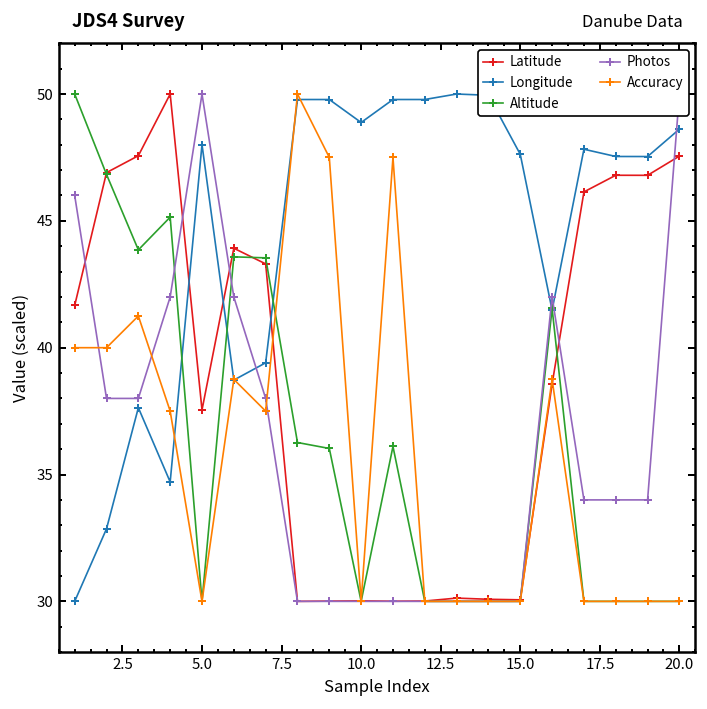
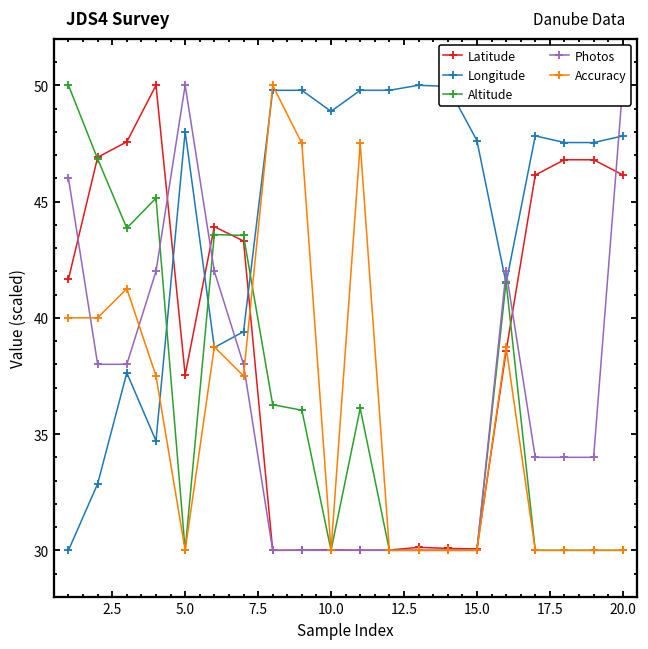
  {
    "Latitude": {
      "5.0": 37.5,
-     "20.0": 47.6
+     "20.0": 46.1
    },
    "Longitude": {
      "5.0": 48.0,
      "10.0": 48.9,
      "15.0": 47.6,
-     "20.0": 48.6
+     "20.0": 47.8
    },
    "Photos": {
      "5.0": 50.0
    }
  }
